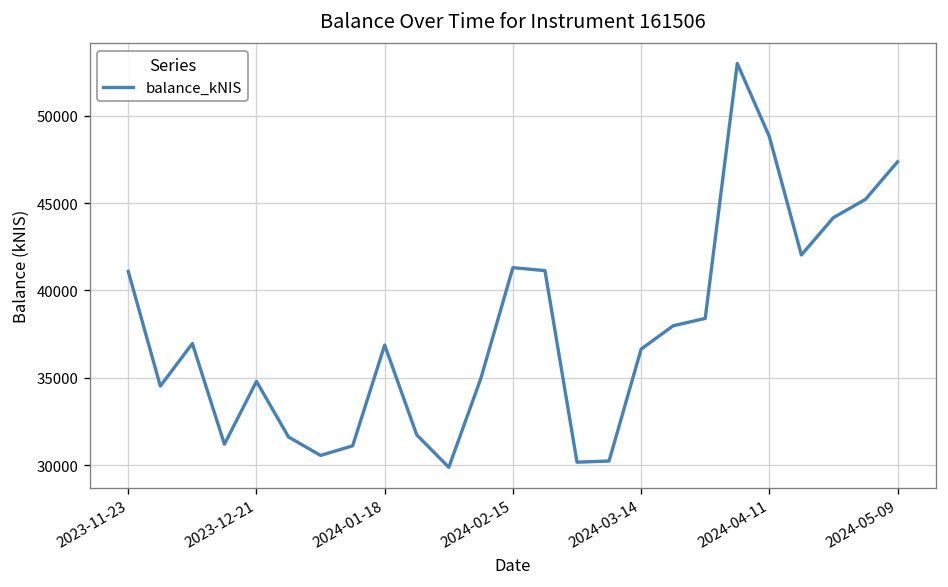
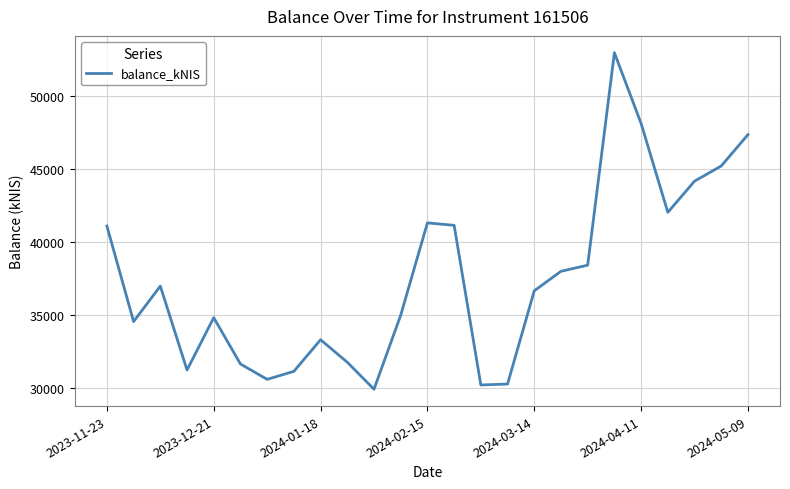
  {
    "2023-11-23": 41100,
    "2023-12-21": 34800,
-   "2024-01-18": 36900,
+   "2024-01-18": 33300,
    "2024-02-15": 41300,
    "2024-03-14": 36600,
-   "2024-04-11": 48800,
+   "2024-04-11": 48100,
    "2024-05-09": 47400
  }
